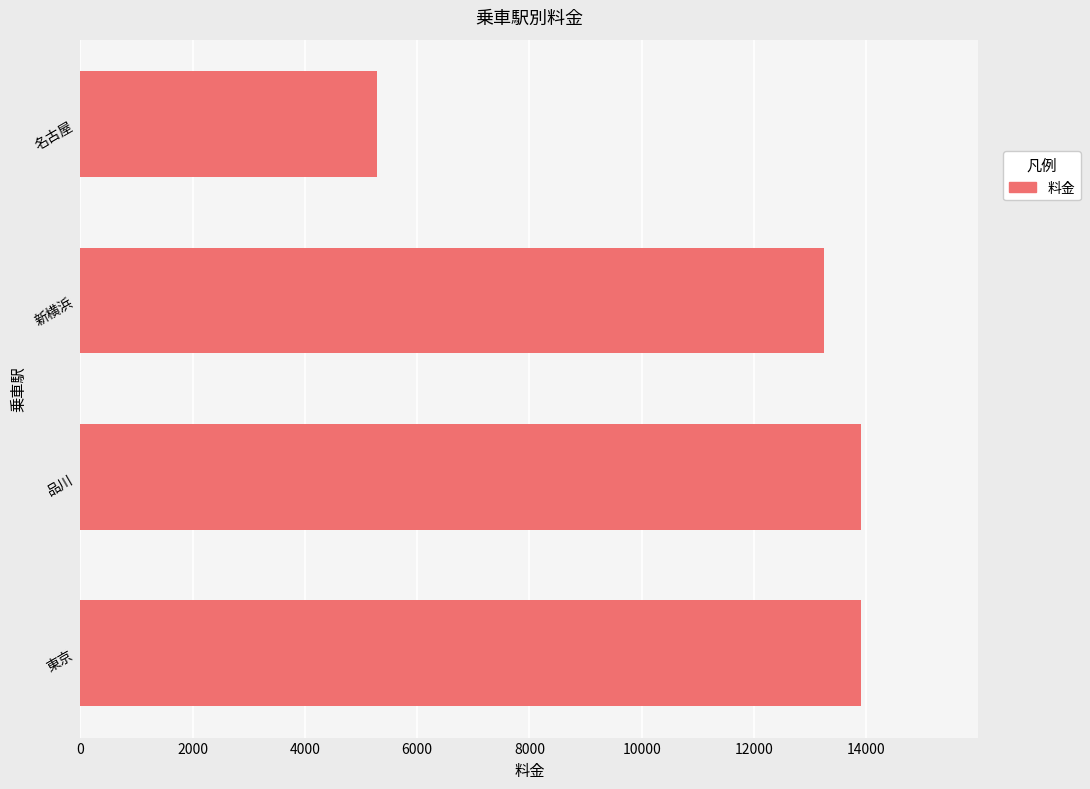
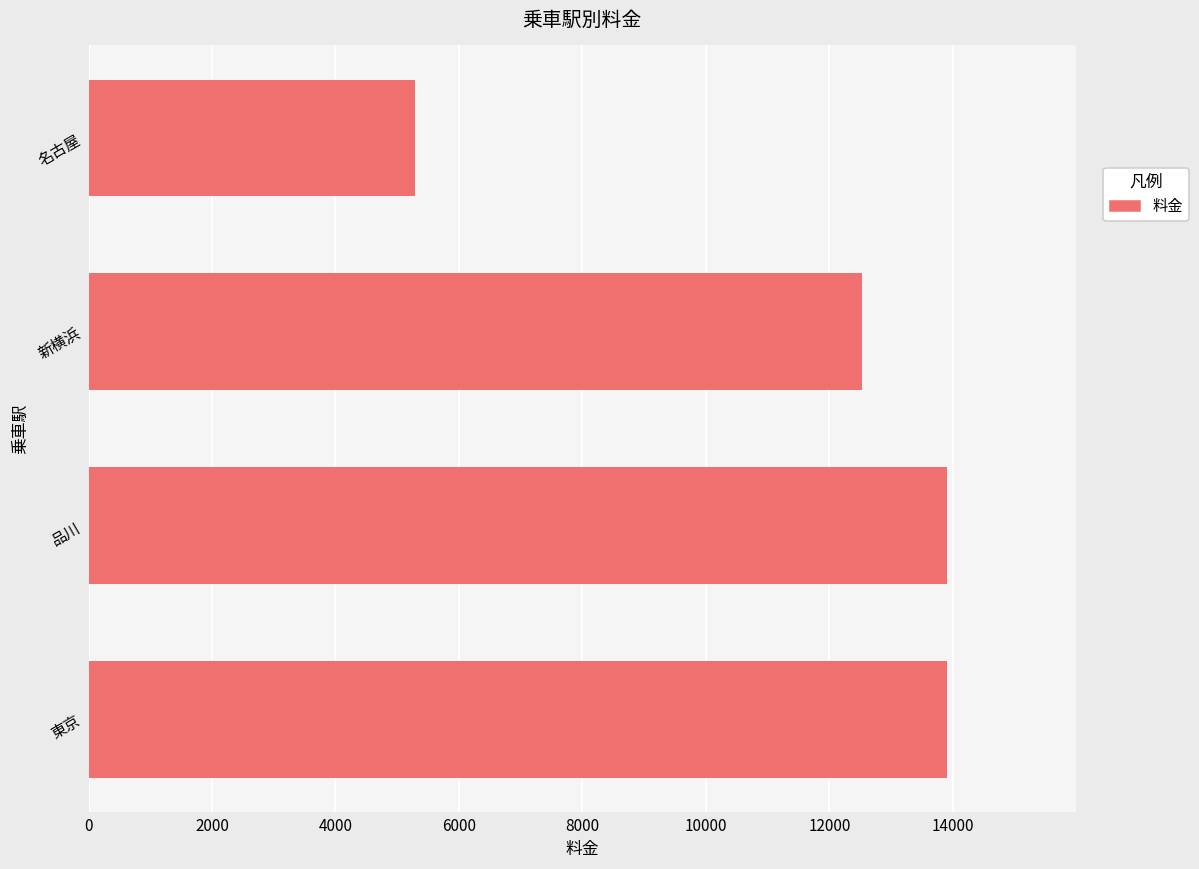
  {
    "名古屋": 5300,
-   "新横浜": 13300,
+   "新横浜": 12500,
    "品川": 13900,
    "東京": 13900
  }
